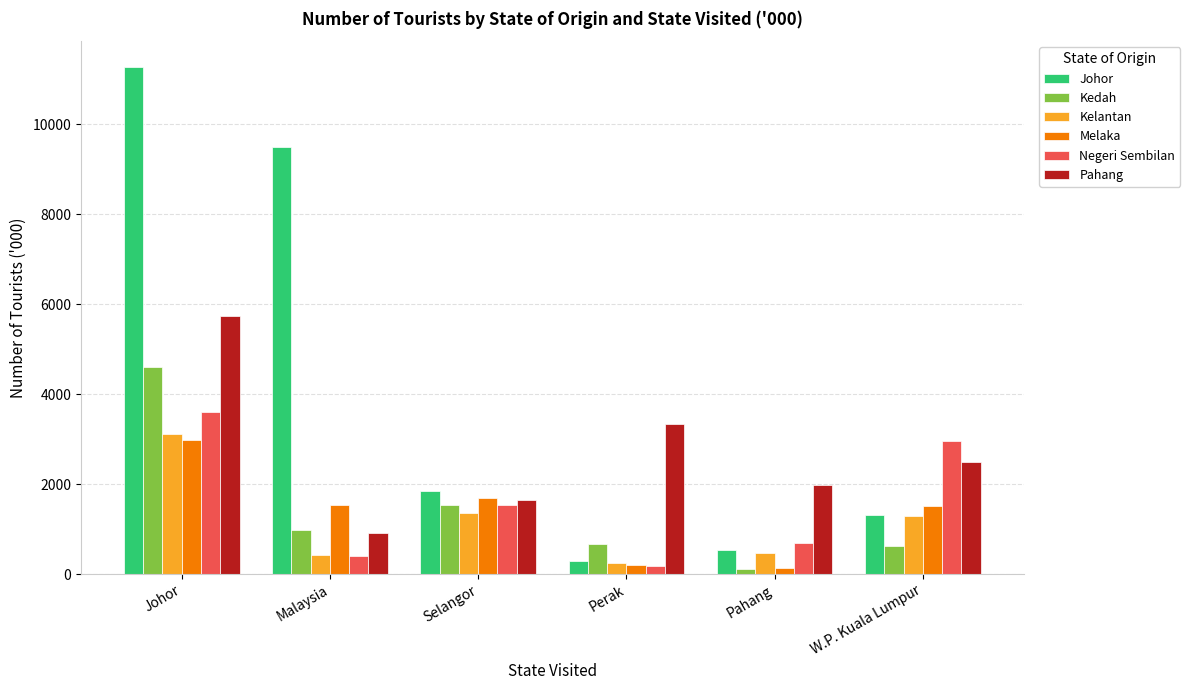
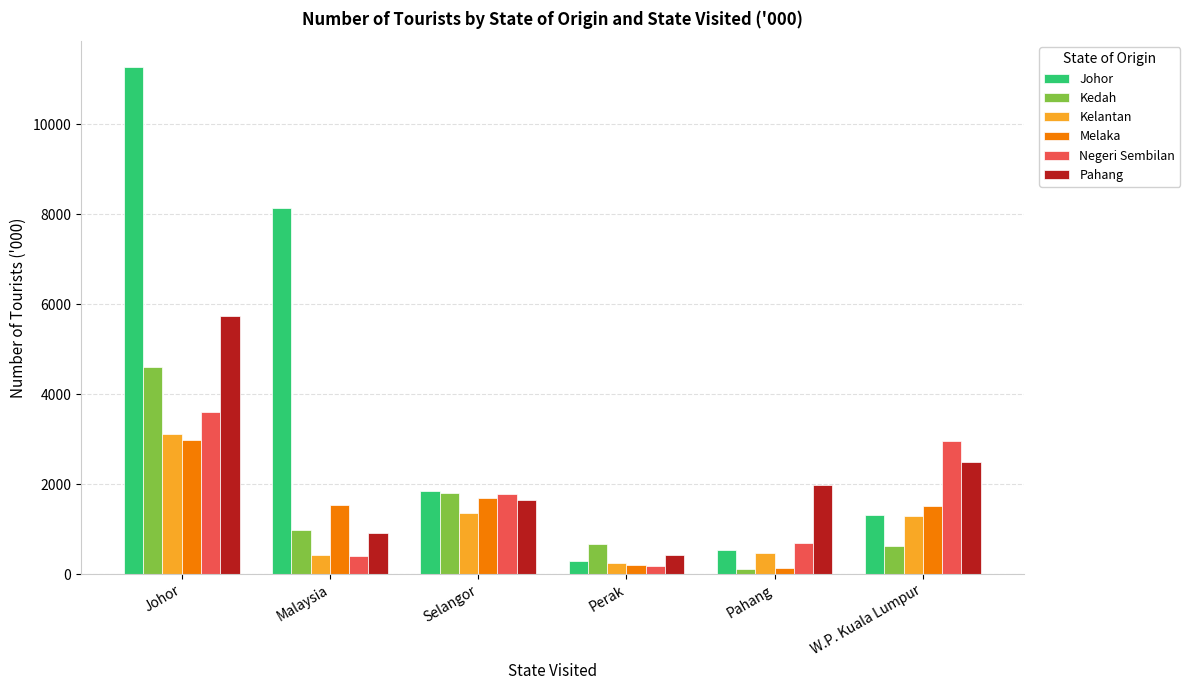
  {
    "Johor": {
      "Johor": 11300,
-     "Malaysia": 9500,
+     "Malaysia": 8100,
      "Selangor": 1800,
      "Perak": 300,
      "Pahang": 500,
      "W.P. Kuala Lumpur": 1300
    },
    "Kedah": {
      "Johor": 4600,
      "Malaysia": 1000,
-     "Selangor": 1500,
+     "Selangor": 1800,
      "Perak": 700,
      "Pahang": 100,
      "W.P. Kuala Lumpur": 600
    },
    "Negeri Sembilan": {
      "Johor": 3600,
      "Malaysia": 400,
-     "Selangor": 1500,
+     "Selangor": 1800,
      "Perak": 200,
      "Pahang": 700,
      "W.P. Kuala Lumpur": 3000
    },
    "Pahang": {
      "Johor": 5700,
      "Malaysia": 900,
      "Selangor": 1600,
-     "Perak": 3300,
+     "Perak": 400,
      "Pahang": 2000,
      "W.P. Kuala Lumpur": 2500
    }
  }
